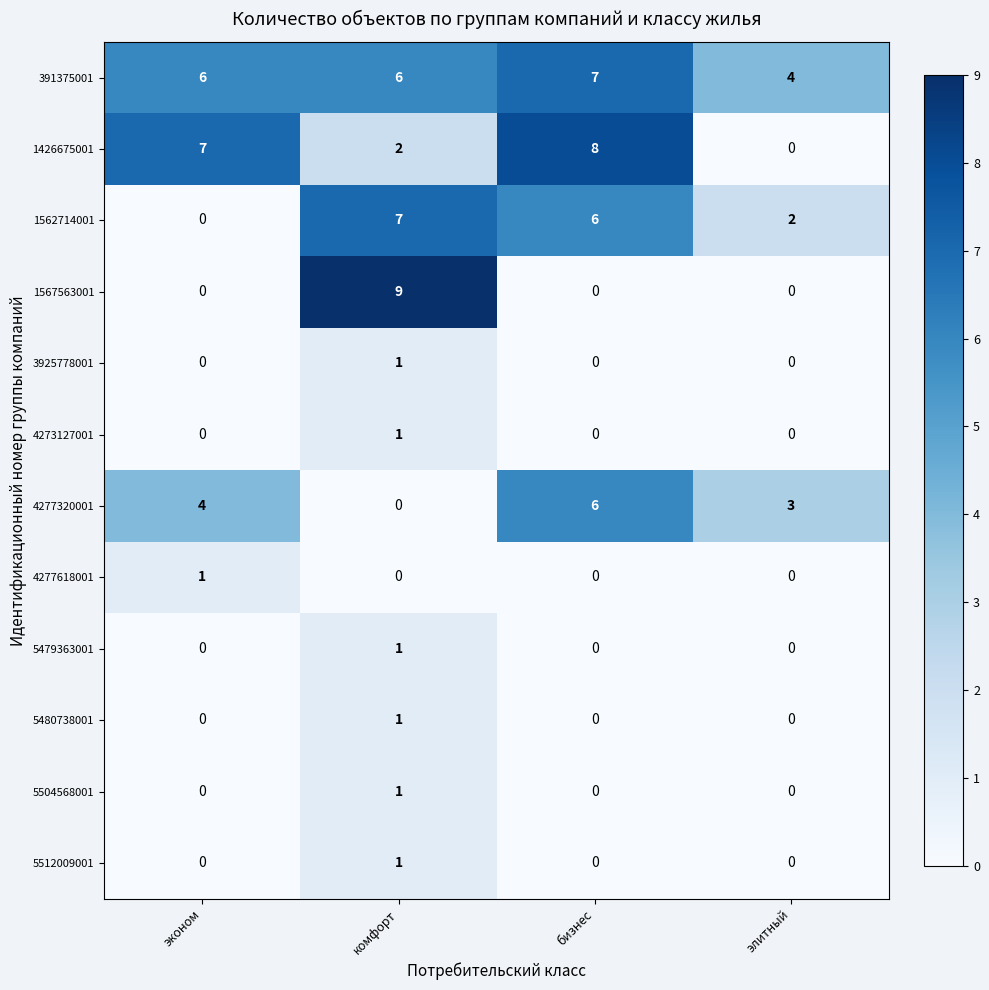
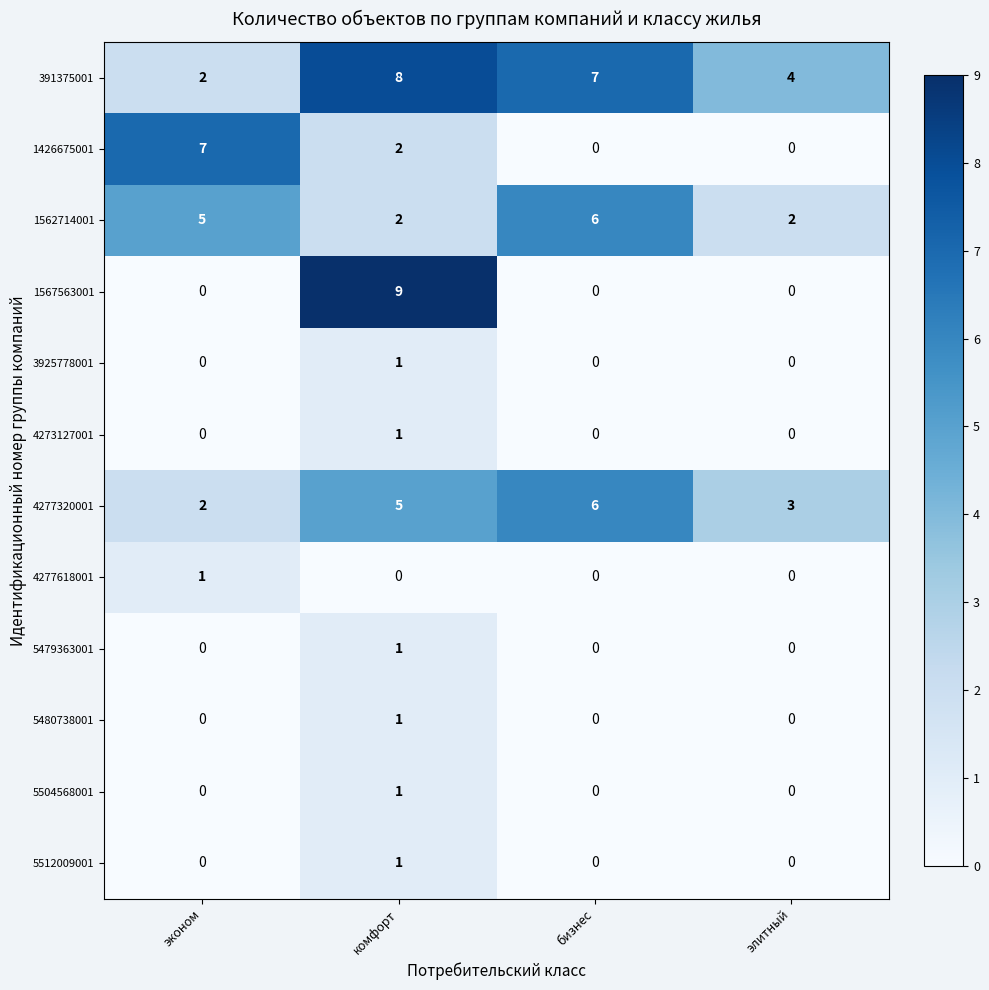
  {
    "391375001": {
-     "эконом": 6,
-     "комфорт": 6,
+     "эконом": 2,
+     "комфорт": 8,
      "бизнес": 7,
      "элитный": 4
    },
    "1426675001": {
      "эконом": 7,
      "комфорт": 2,
-     "бизнес": 8,
+     "бизнес": 0,
      "элитный": 0
    },
    "1562714001": {
-     "эконом": 0,
-     "комфорт": 7,
+     "эконом": 5,
+     "комфорт": 2,
      "бизнес": 6,
      "элитный": 2
    },
    "1567563001": {
      "эконом": 0,
      "комфорт": 9,
      "бизнес": 0,
      "элитный": 0
    },
    "3925778001": {
      "эконом": 0,
      "комфорт": 1,
      "бизнес": 0,
      "элитный": 0
    },
    "4273127001": {
      "эконом": 0,
      "комфорт": 1,
      "бизнес": 0,
      "элитный": 0
    },
    "4277320001": {
-     "эконом": 4,
-     "комфорт": 0,
+     "эконом": 2,
+     "комфорт": 5,
      "бизнес": 6,
      "элитный": 3
    },
    "4277618001": {
      "эконом": 1,
      "комфорт": 0,
      "бизнес": 0,
      "элитный": 0
    },
    "5479363001": {
      "эконом": 0,
      "комфорт": 1,
      "бизнес": 0,
      "элитный": 0
    },
    "5480738001": {
      "эконом": 0,
      "комфорт": 1,
      "бизнес": 0,
      "элитный": 0
    },
    "5504568001": {
      "эконом": 0,
      "комфорт": 1,
      "бизнес": 0,
      "элитный": 0
    },
    "5512009001": {
      "эконом": 0,
      "комфорт": 1,
      "бизнес": 0,
      "элитный": 0
    }
  }
